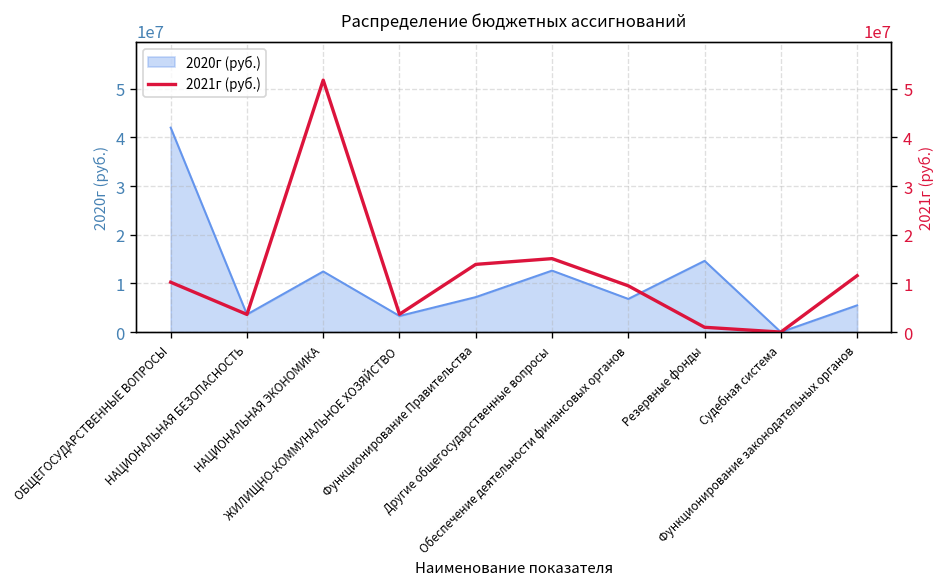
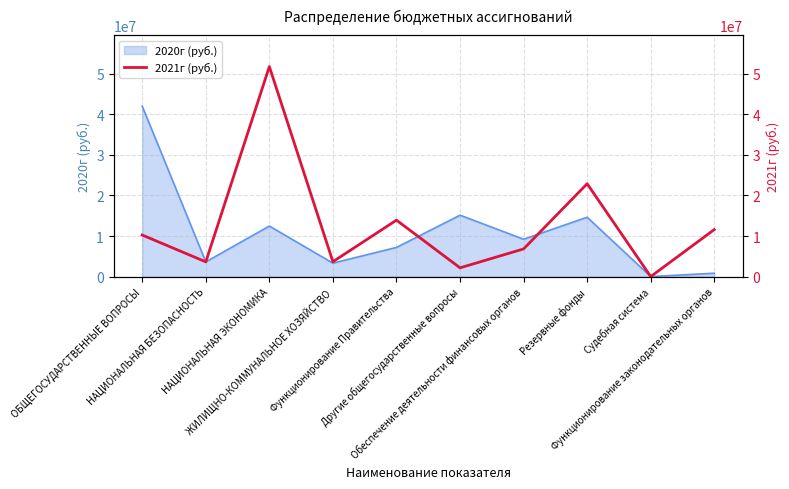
  {
    "2020г (руб.)": {
      "ОБЩЕГОСУДАРСТВЕННЫЕ ВОПРОСЫ": 42000000,
      "НАЦИОНАЛЬНАЯ БЕЗОПАСНОСТЬ": 4000000,
      "НАЦИОНАЛЬНАЯ ЭКОНОМИКА": 12000000,
      "ЖИЛИЩНО-КОММУНАЛЬНОЕ ХОЗЯЙСТВО": 3000000,
      "Функционирование Правительства": 7000000,
-     "Другие общегосударственные вопросы": 13000000,
-     "Обеспечение деятельности финансовых органов": 7000000,
+     "Другие общегосударственные вопросы": 15000000,
+     "Обеспечение деятельности финансовых органов": 9000000,
      "Резервные фонды": 15000000,
      "Судебная система": 0,
-     "Функционирование законодательных органов": 6000000
+     "Функционирование законодательных органов": 1000000
    },
    "2021г (руб.)": {
      "ОБЩЕГОСУДАРСТВЕННЫЕ ВОПРОСЫ": 10000000,
      "НАЦИОНАЛЬНАЯ БЕЗОПАСНОСТЬ": 4000000,
      "НАЦИОНАЛЬНАЯ ЭКОНОМИКА": 52000000,
      "ЖИЛИЩНО-КОММУНАЛЬНОЕ ХОЗЯЙСТВО": 4000000,
      "Функционирование Правительства": 14000000,
-     "Другие общегосударственные вопросы": 15000000,
-     "Обеспечение деятельности финансовых органов": 10000000,
-     "Резервные фонды": 1000000,
+     "Другие общегосударственные вопросы": 2000000,
+     "Обеспечение деятельности финансовых органов": 7000000,
+     "Резервные фонды": 23000000,
      "Судебная система": 0,
      "Функционирование законодательных органов": 12000000
    }
  }
